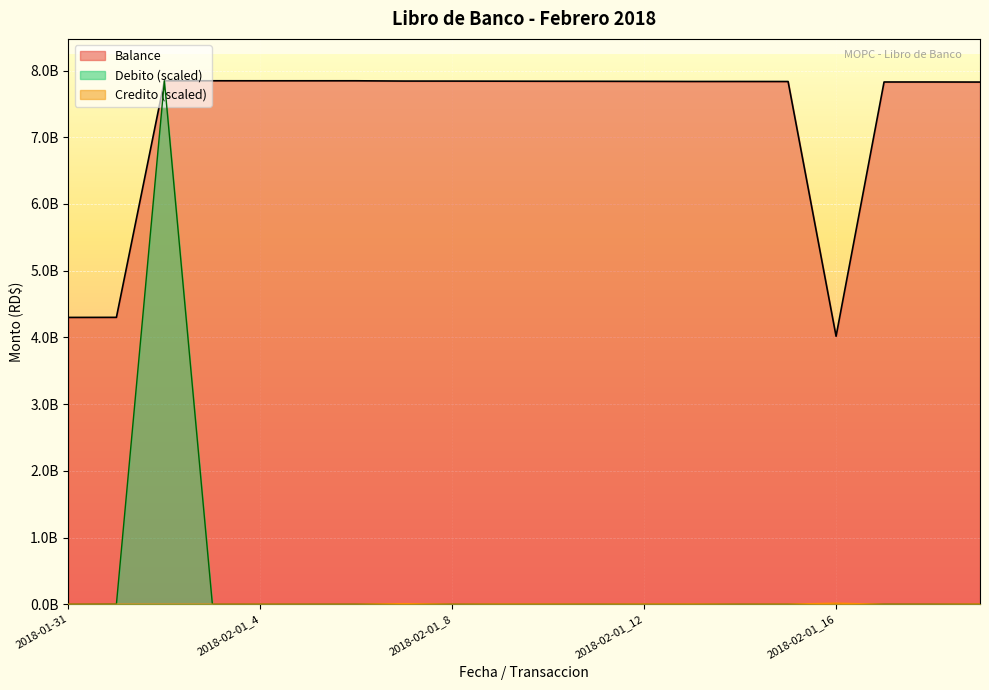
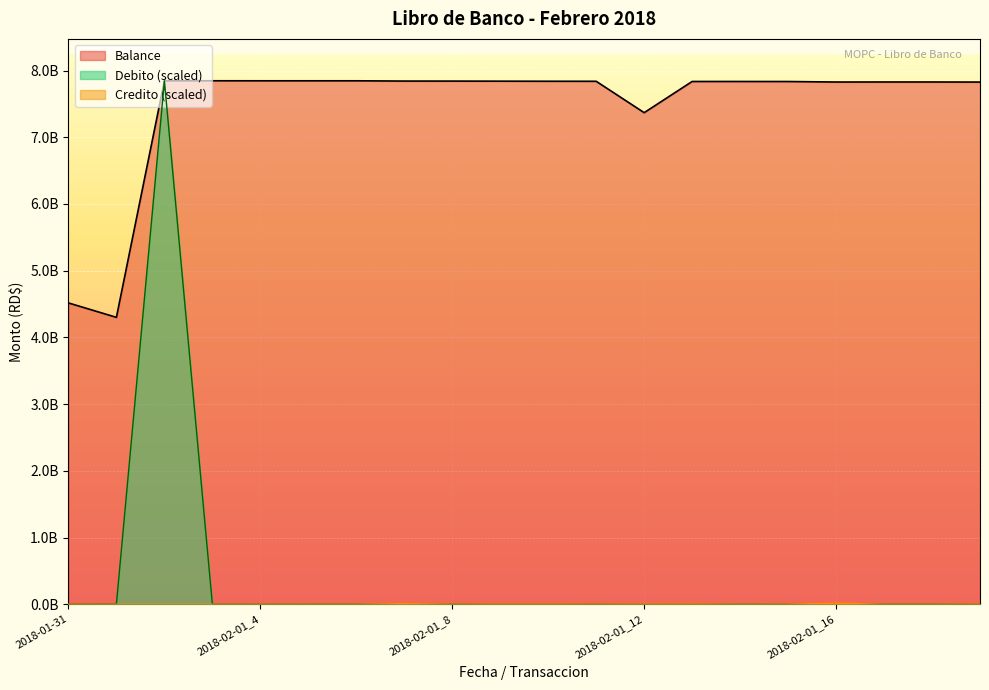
  {
    "Balance": {
-     "2018-01-31": 4300000000,
+     "2018-01-31": 4500000000,
      "2018-02-01_4": 7800000000,
      "2018-02-01_8": 7800000000,
-     "2018-02-01_12": 7800000000,
-     "2018-02-01_16": 4000000000
+     "2018-02-01_12": 7400000000,
+     "2018-02-01_16": 7800000000
    }
  }
